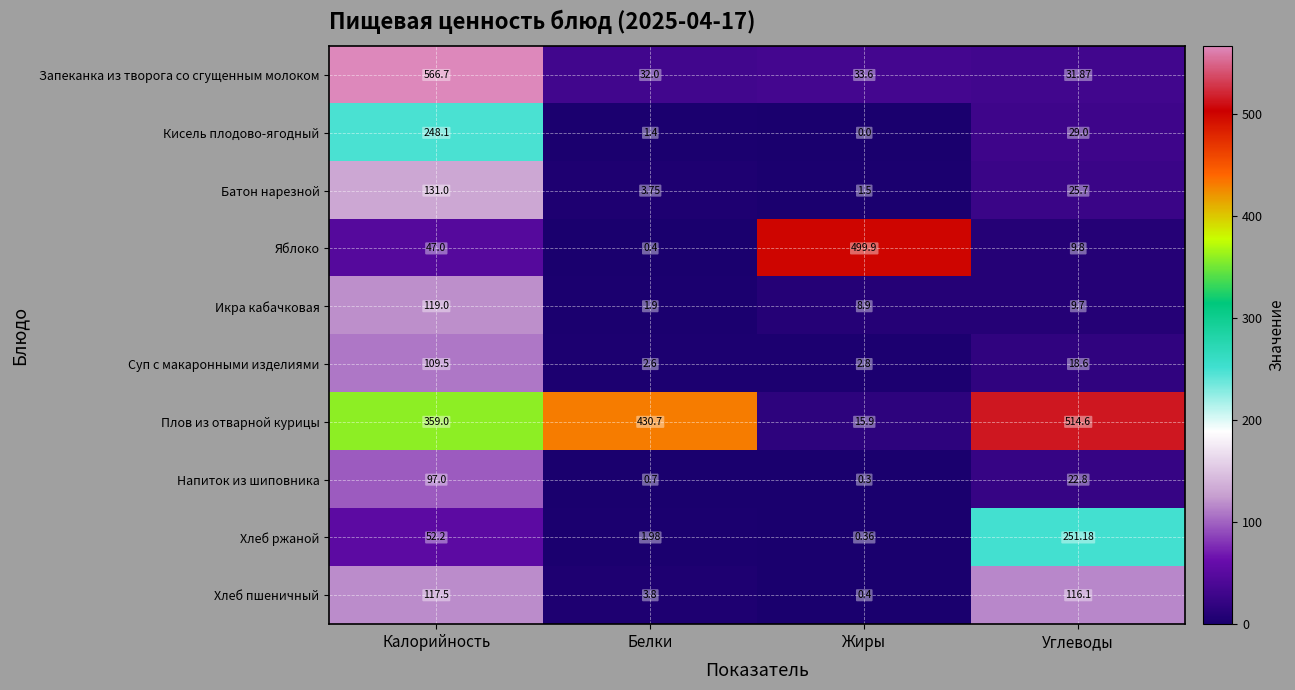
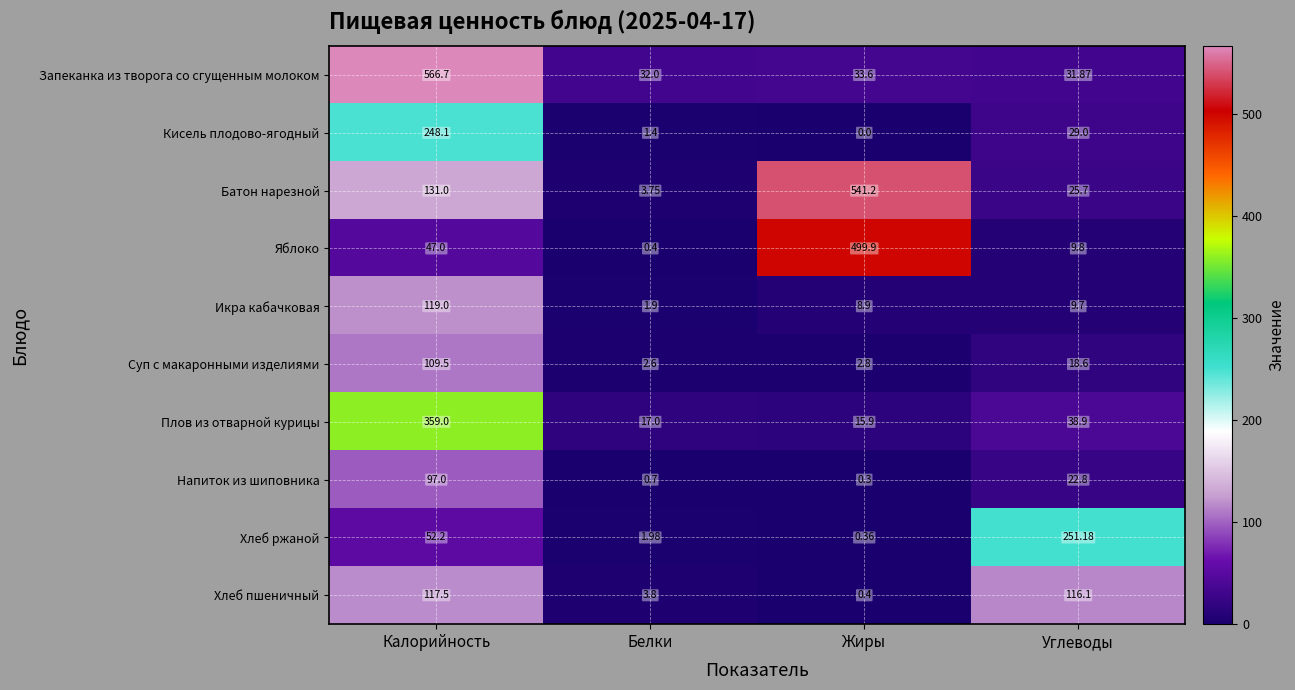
  {
    "Батон нарезной": {
-     "Жиры": 1.5
+     "Жиры": 541.2
    },
    "Плов из отварной курицы": {
-     "Белки": 430.7,
-     "Углеводы": 514.6
+     "Белки": 17.0,
+     "Углеводы": 38.9
    }
  }
